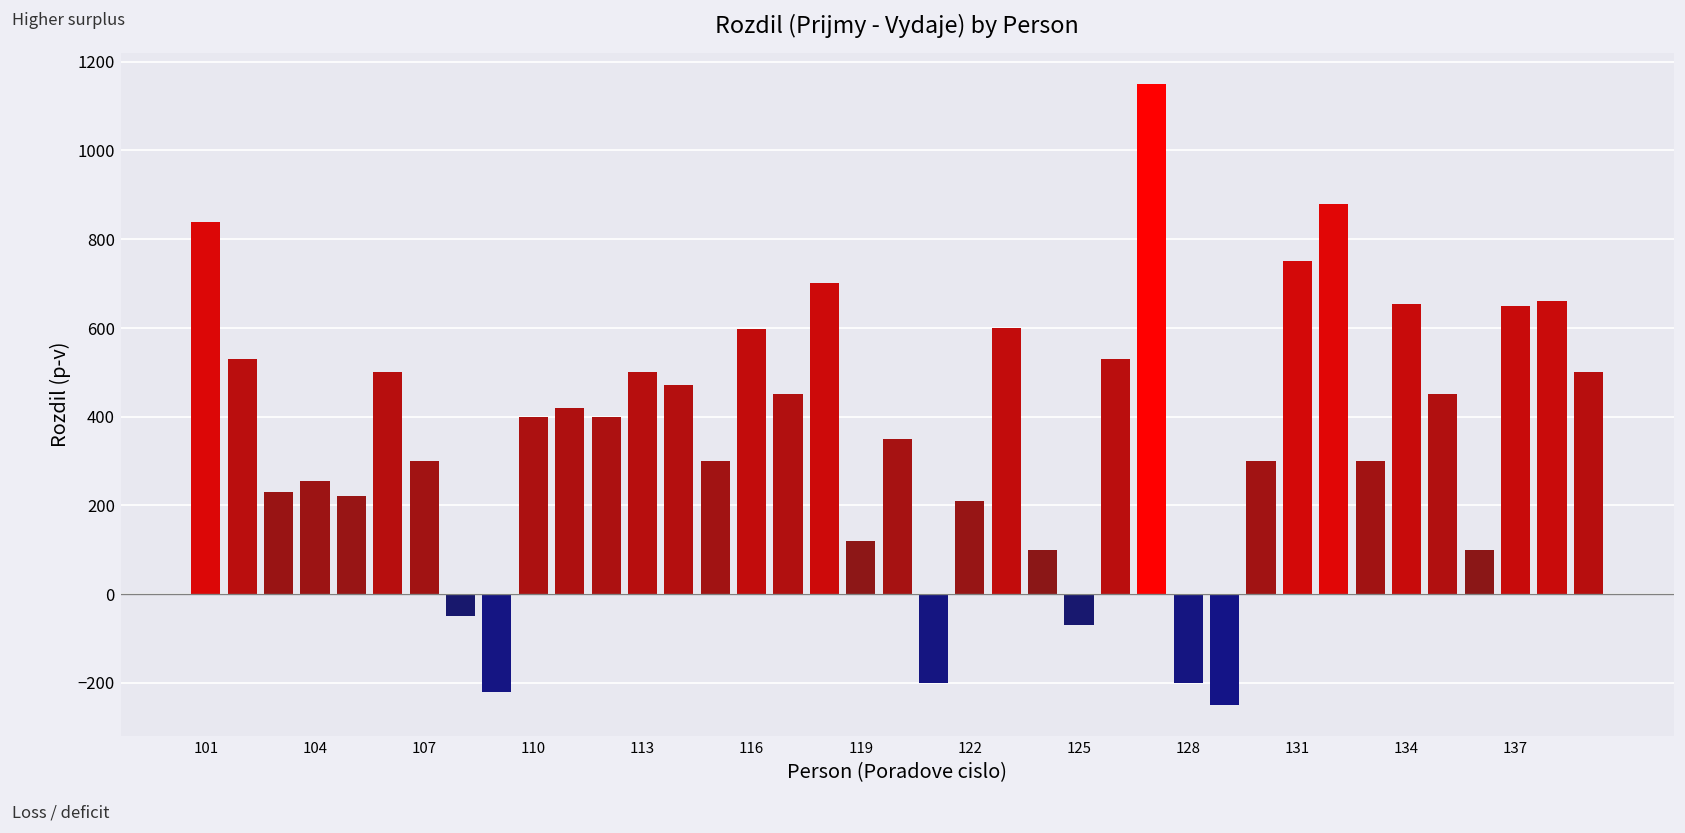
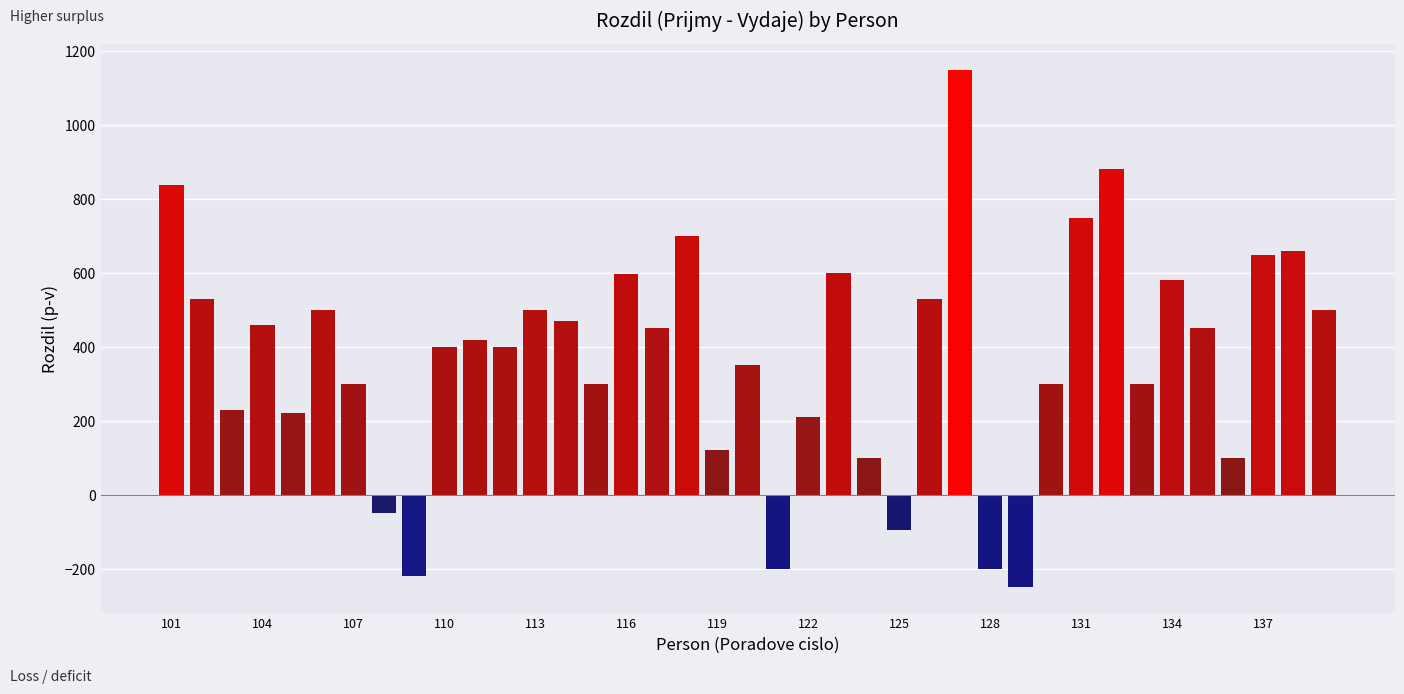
  {
    "101": 840,
-   "104": 250,
+   "104": 460,
    "107": 300,
    "110": 400,
    "113": 500,
    "116": 600,
    "119": 120,
    "122": 210,
-   "125": -70,
+   "125": -90,
    "128": -200,
    "131": 750,
-   "134": 650,
+   "134": 580,
    "137": 650
  }
